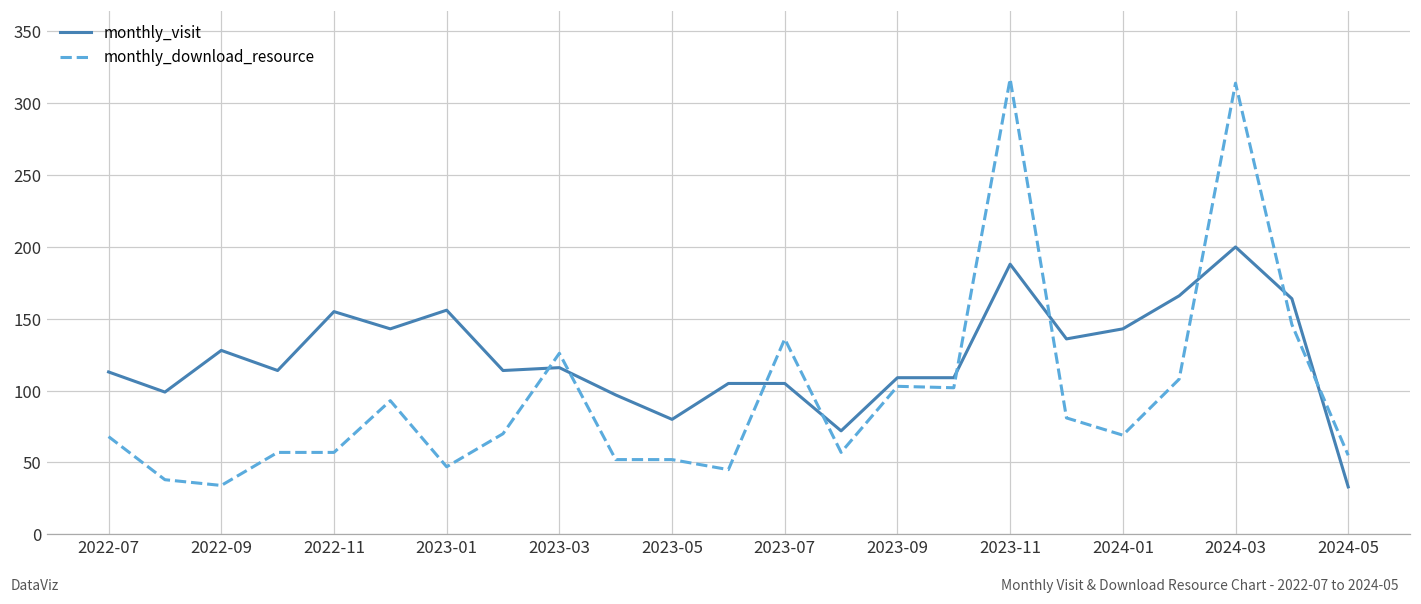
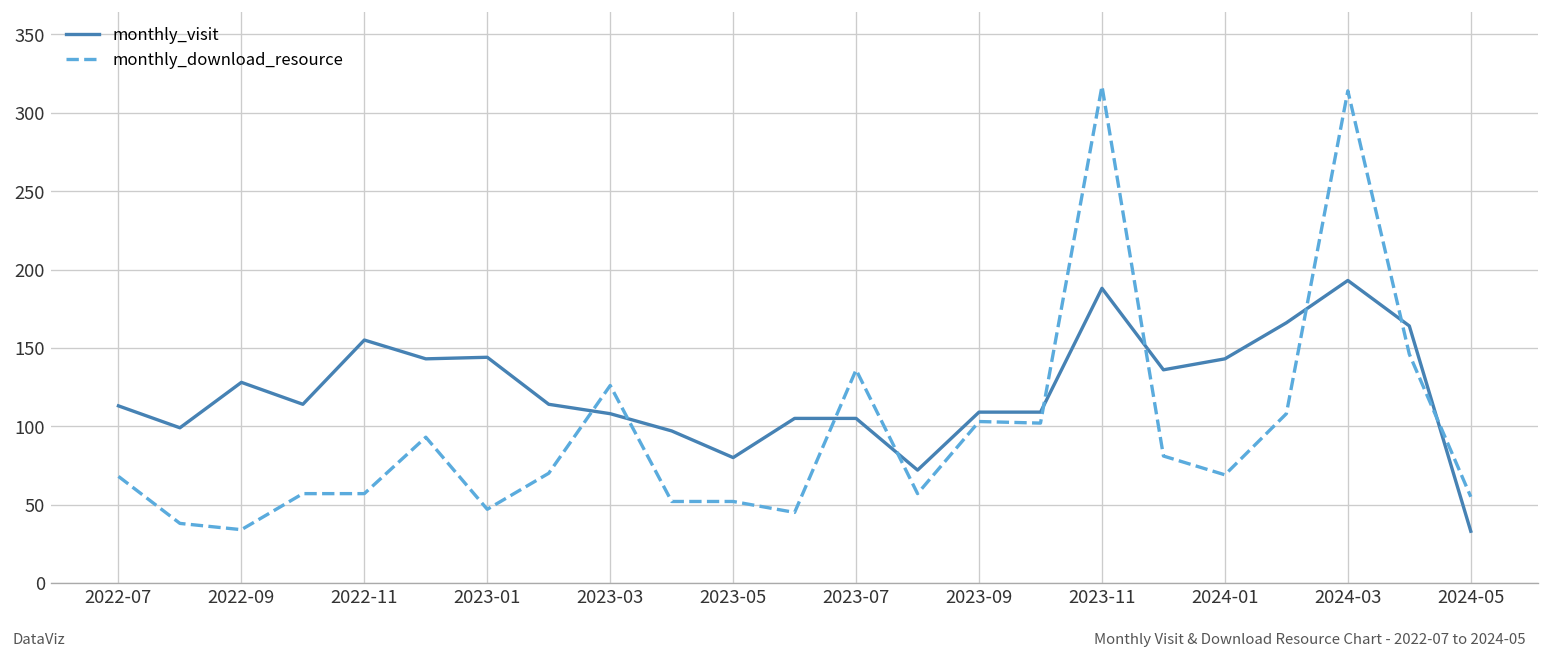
  {
    "monthly_visit": {
      "2022-07": 113,
      "2022-09": 128,
      "2022-11": 155,
-     "2023-01": 156,
-     "2023-03": 116,
+     "2023-01": 144,
+     "2023-03": 108,
      "2023-05": 80,
      "2023-07": 105,
      "2023-09": 109,
      "2023-11": 188,
      "2024-01": 143,
-     "2024-03": 200,
+     "2024-03": 193,
      "2024-05": 33
    },
    "monthly_download_resource": {
      "2022-07": 68,
      "2022-09": 34,
      "2022-11": 57,
      "2023-01": 47,
      "2023-03": 126,
      "2023-05": 52,
      "2023-07": 136,
      "2023-09": 103,
      "2023-11": 317,
      "2024-01": 69,
      "2024-03": 314,
      "2024-05": 55
    }
  }
